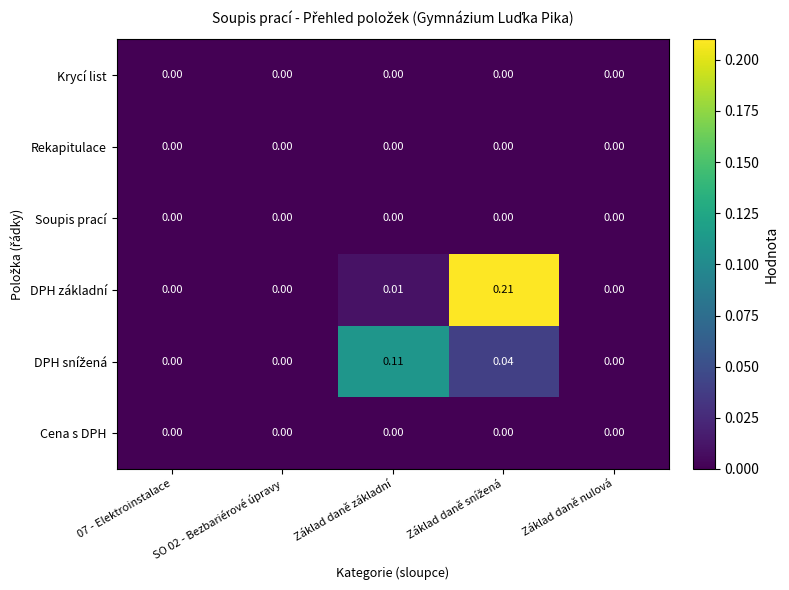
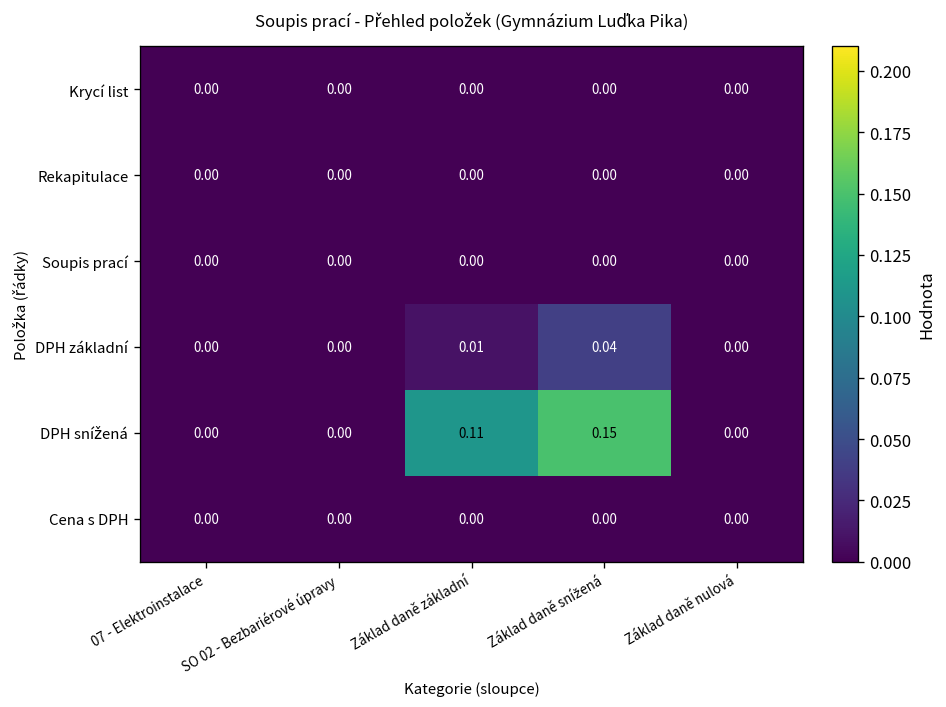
  {
    "Krycí list": {
      "07 - Elektroinstalace": 0.00,
      "SO 02 - Bezbariérové úpravy": 0.00,
      "Základ daně základní": 0.00,
      "Základ daně snížená": 0.00,
      "Základ daně nulová": 0.00
    },
    "Rekapitulace": {
      "07 - Elektroinstalace": 0.00,
      "SO 02 - Bezbariérové úpravy": 0.00,
      "Základ daně základní": 0.00,
      "Základ daně snížená": 0.00,
      "Základ daně nulová": 0.00
    },
    "Soupis prací": {
      "07 - Elektroinstalace": 0.00,
      "SO 02 - Bezbariérové úpravy": 0.00,
      "Základ daně základní": 0.00,
      "Základ daně snížená": 0.00,
      "Základ daně nulová": 0.00
    },
    "DPH základní": {
      "07 - Elektroinstalace": 0.00,
      "SO 02 - Bezbariérové úpravy": 0.00,
      "Základ daně základní": 0.01,
-     "Základ daně snížená": 0.21,
+     "Základ daně snížená": 0.04,
      "Základ daně nulová": 0.00
    },
    "DPH snížená": {
      "07 - Elektroinstalace": 0.00,
      "SO 02 - Bezbariérové úpravy": 0.00,
      "Základ daně základní": 0.11,
-     "Základ daně snížená": 0.04,
+     "Základ daně snížená": 0.15,
      "Základ daně nulová": 0.00
    },
    "Cena s DPH": {
      "07 - Elektroinstalace": 0.00,
      "SO 02 - Bezbariérové úpravy": 0.00,
      "Základ daně základní": 0.00,
      "Základ daně snížená": 0.00,
      "Základ daně nulová": 0.00
    }
  }
